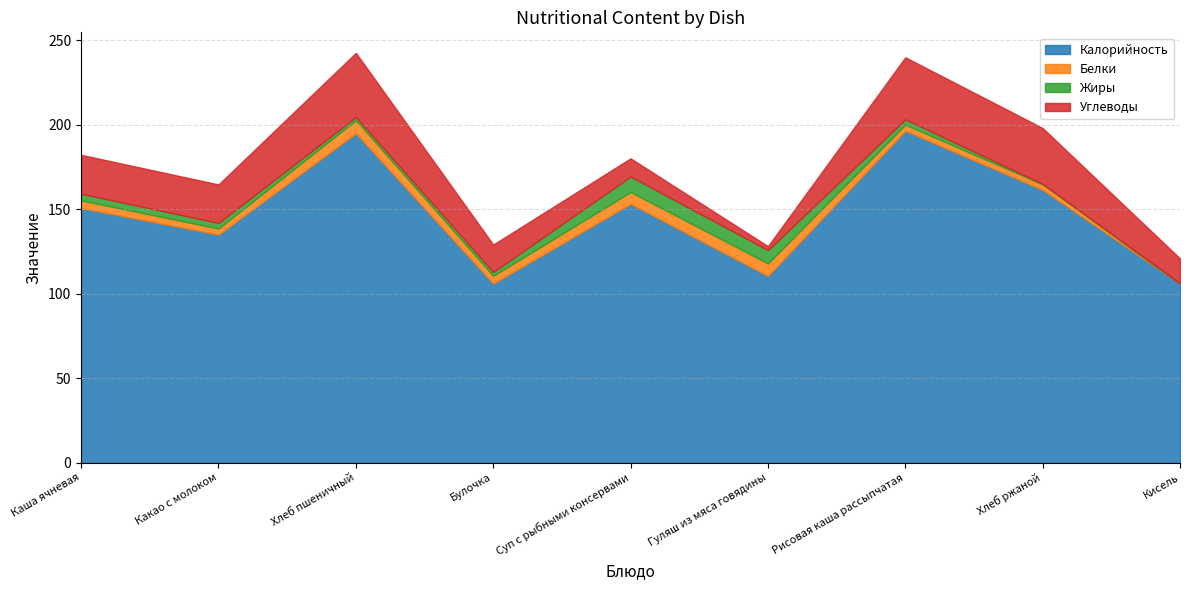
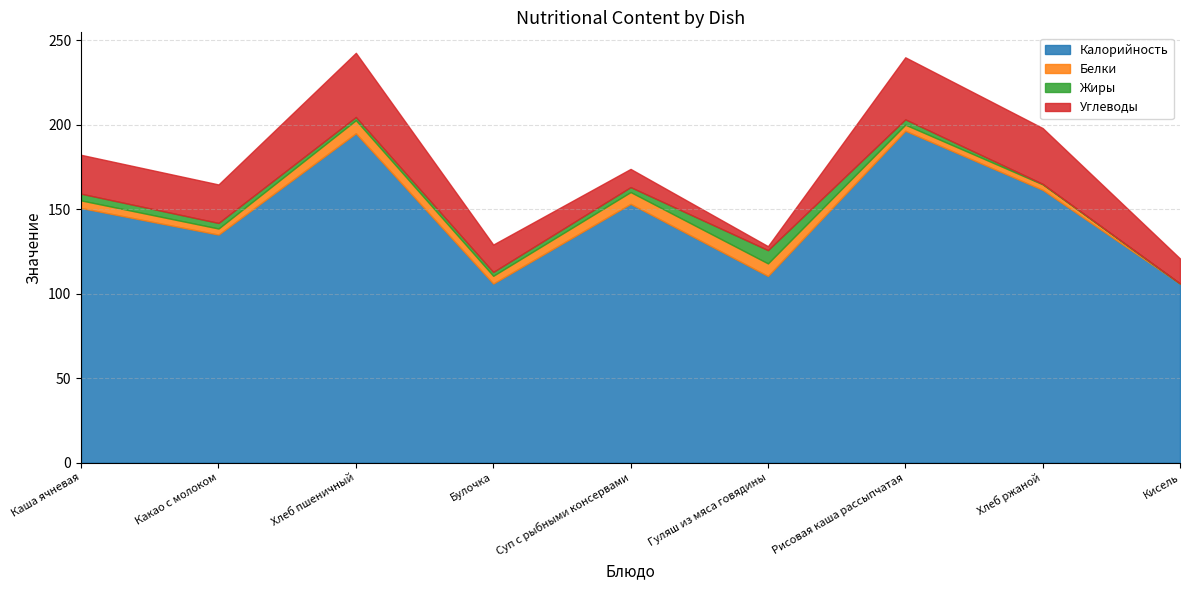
  {
    "Калорийность": {
      "Каша ячневая": 151,
      "Какао с молоком": 135,
      "Хлеб пшеничный": 195,
      "Булочка": 106,
      "Суп с рыбными консервами": 153,
      "Гуляш из мяса говядины": 111,
      "Рисовая каша рассыпчатая": 197,
      "Хлеб ржаной": 162
    },
    "Белки": {
      "Каша ячневая": 5,
      "Какао с молоком": 4,
      "Хлеб пшеничный": 8,
      "Булочка": 5,
      "Суп с рыбными консервами": 7,
      "Гуляш из мяса говядины": 7,
      "Рисовая каша рассыпчатая": 4
    },
    "Жиры": {
      "Каша ячневая": 4,
      "Какао с молоком": 3,
      "Хлеб пшеничный": 2,
      "Булочка": 2,
-     "Суп с рыбными консервами": 9,
+     "Суп с рыбными консервами": 3,
      "Гуляш из мяса говядины": 8,
      "Рисовая каша рассыпчатая": 3
    },
    "Углеводы": {
      "Каша ячневая": 23,
      "Какао с молоком": 23,
      "Хлеб пшеничный": 38,
      "Булочка": 16,
      "Суп с рыбными консервами": 11,
      "Гуляш из мяса говядины": 2,
      "Рисовая каша рассыпчатая": 37,
      "Хлеб ржаной": 33,
      "Кисель": 15
    }
  }
